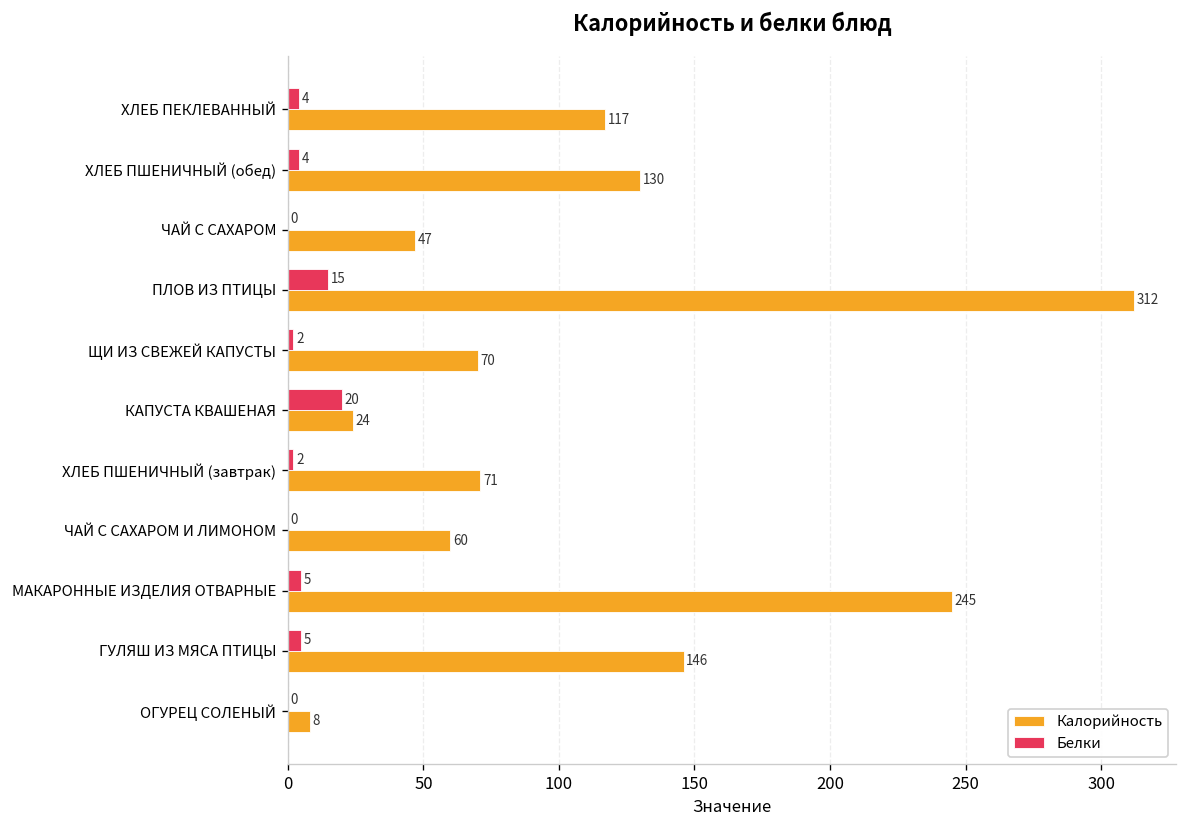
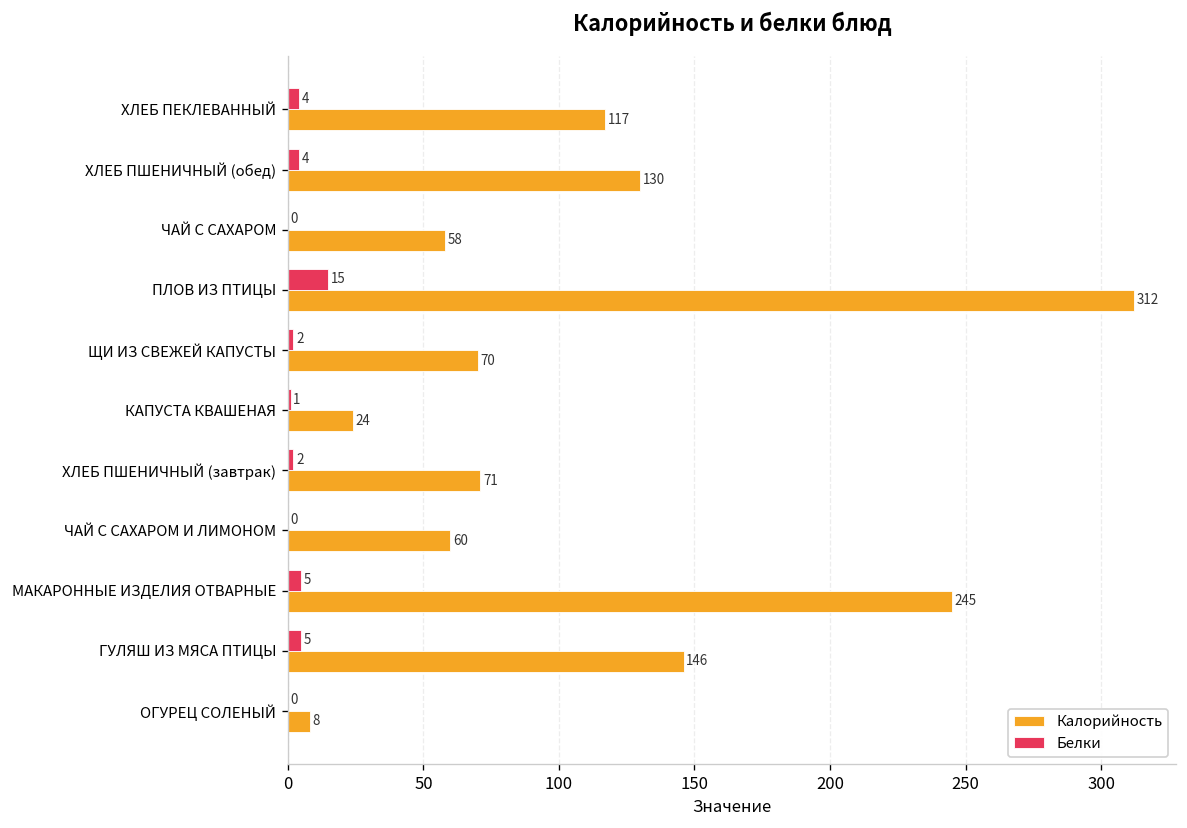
  {
    "Калорийность": {
      "ХЛЕБ ПЕКЛЕВАННЫЙ": 117,
      "ХЛЕБ ПШЕНИЧНЫЙ (обед)": 130,
-     "ЧАЙ С САХАРОМ": 47,
+     "ЧАЙ С САХАРОМ": 58,
      "ПЛОВ ИЗ ПТИЦЫ": 312,
      "ЩИ ИЗ СВЕЖЕЙ КАПУСТЫ": 70,
      "КАПУСТА КВАШЕНАЯ": 24,
      "ХЛЕБ ПШЕНИЧНЫЙ (завтрак)": 71,
      "ЧАЙ С САХАРОМ И ЛИМОНОМ": 60,
      "МАКАРОННЫЕ ИЗДЕЛИЯ ОТВАРНЫЕ": 245,
      "ГУЛЯШ ИЗ МЯСА ПТИЦЫ": 146,
      "ОГУРЕЦ СОЛЕНЫЙ": 8
    },
    "Белки": {
      "ХЛЕБ ПЕКЛЕВАННЫЙ": 4,
      "ХЛЕБ ПШЕНИЧНЫЙ (обед)": 4,
      "ЧАЙ С САХАРОМ": 0,
      "ПЛОВ ИЗ ПТИЦЫ": 15,
      "ЩИ ИЗ СВЕЖЕЙ КАПУСТЫ": 2,
-     "КАПУСТА КВАШЕНАЯ": 20,
+     "КАПУСТА КВАШЕНАЯ": 1,
      "ХЛЕБ ПШЕНИЧНЫЙ (завтрак)": 2,
      "ЧАЙ С САХАРОМ И ЛИМОНОМ": 0,
      "МАКАРОННЫЕ ИЗДЕЛИЯ ОТВАРНЫЕ": 5,
      "ГУЛЯШ ИЗ МЯСА ПТИЦЫ": 5,
      "ОГУРЕЦ СОЛЕНЫЙ": 0
    }
  }
